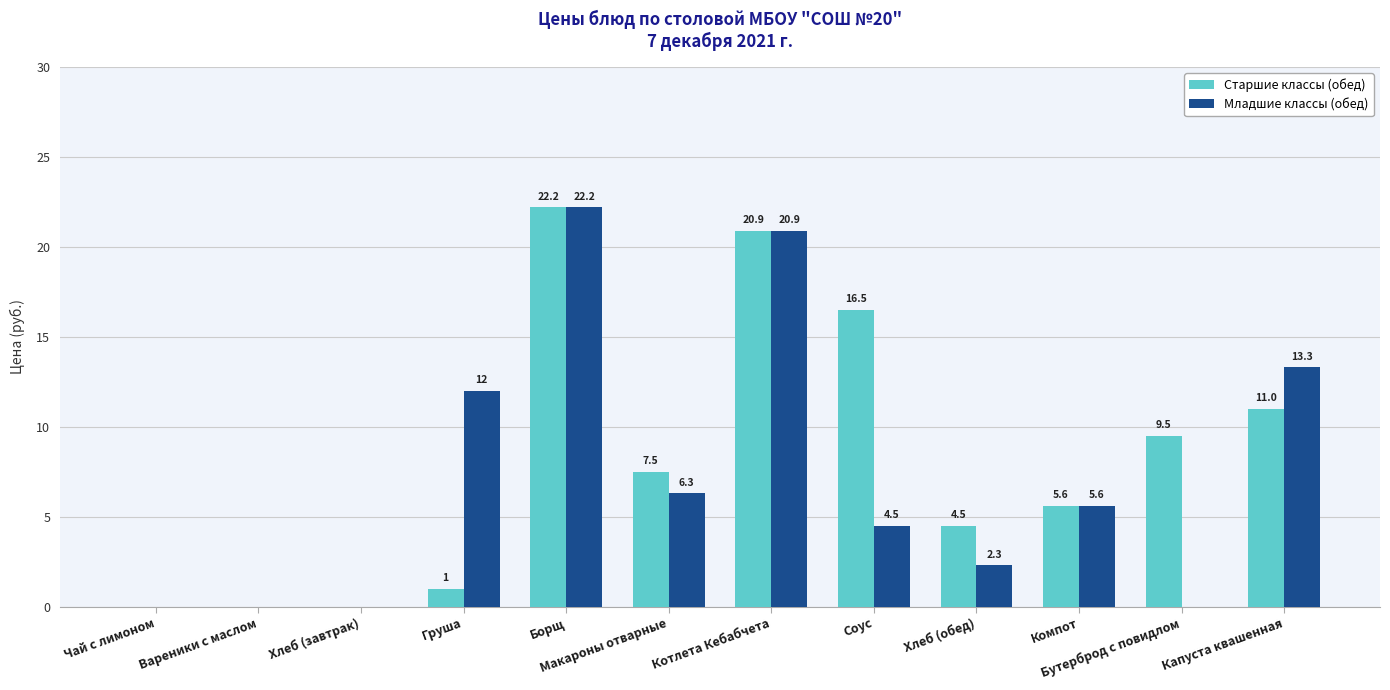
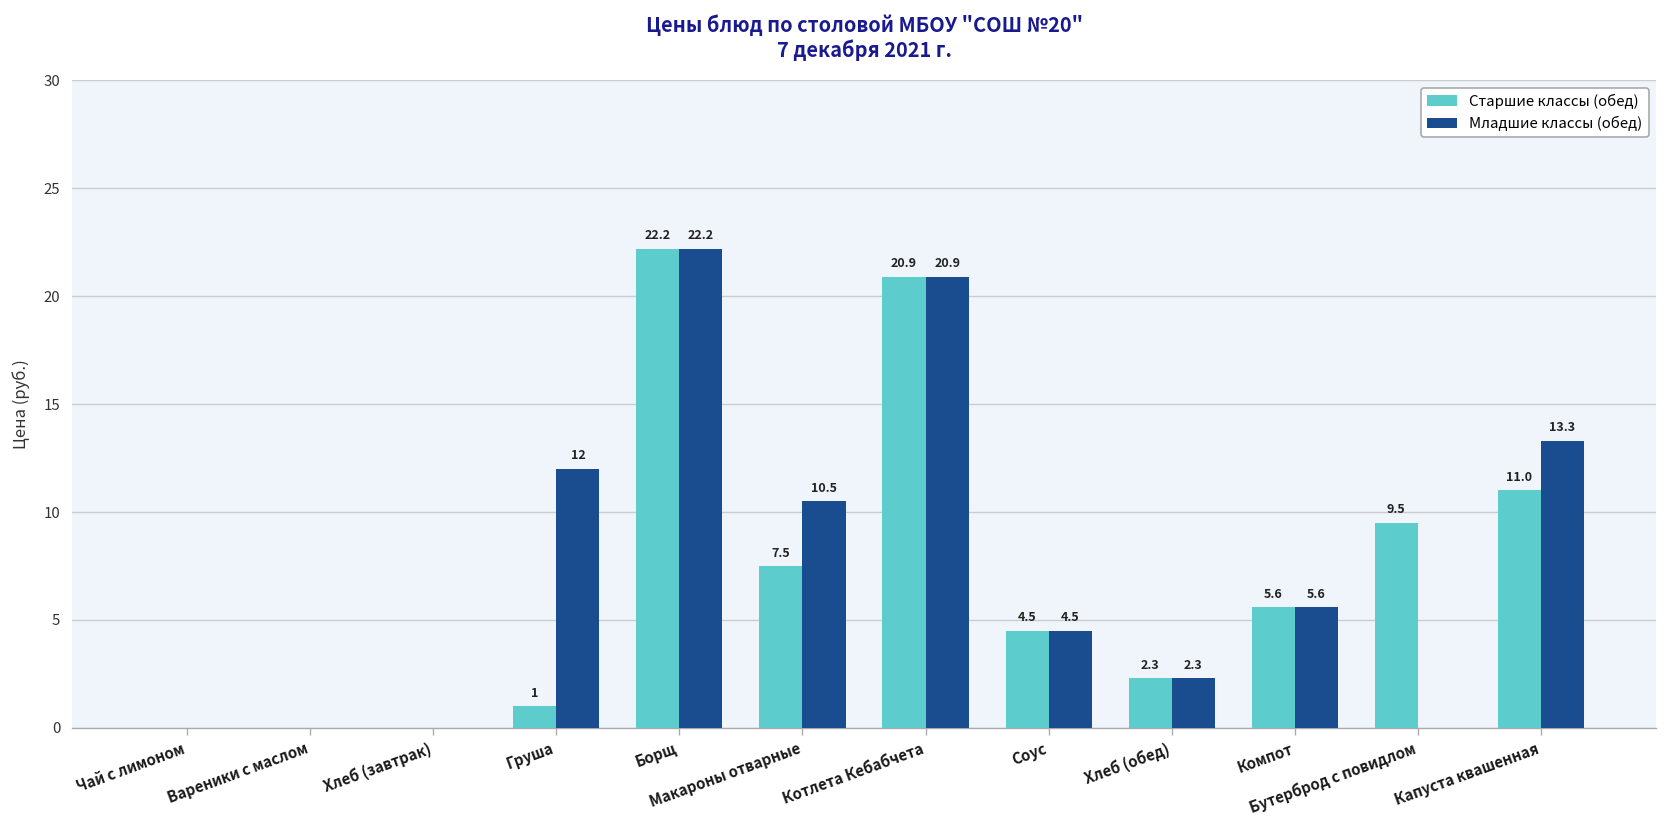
  {
    "Старшие классы (обед)": {
      "Груша": 1,
      "Борщ": 22.2,
      "Макароны отварные": 7.5,
      "Котлета Кебабчета": 20.9,
-     "Соус": 16.5,
-     "Хлеб (обед)": 4.5,
+     "Соус": 4.5,
+     "Хлеб (обед)": 2.3,
      "Компот": 5.6,
      "Бутерброд с повидлом": 9.5,
      "Капуста квашенная": 11.0
    },
    "Младшие классы (обед)": {
      "Груша": 12,
      "Борщ": 22.2,
-     "Макароны отварные": 6.3,
+     "Макароны отварные": 10.5,
      "Котлета Кебабчета": 20.9,
      "Соус": 4.5,
      "Хлеб (обед)": 2.3,
      "Компот": 5.6,
      "Капуста квашенная": 13.3
    }
  }
